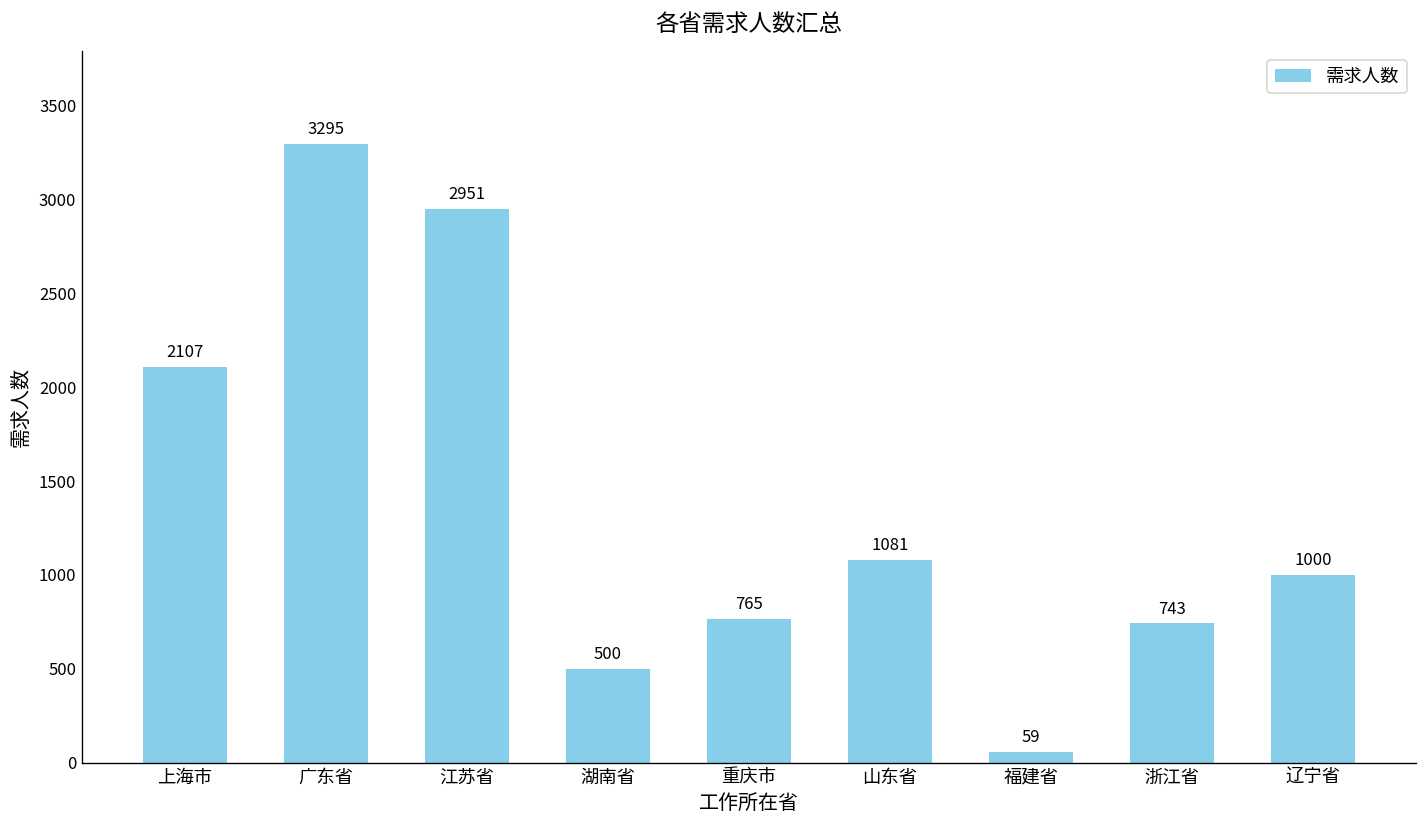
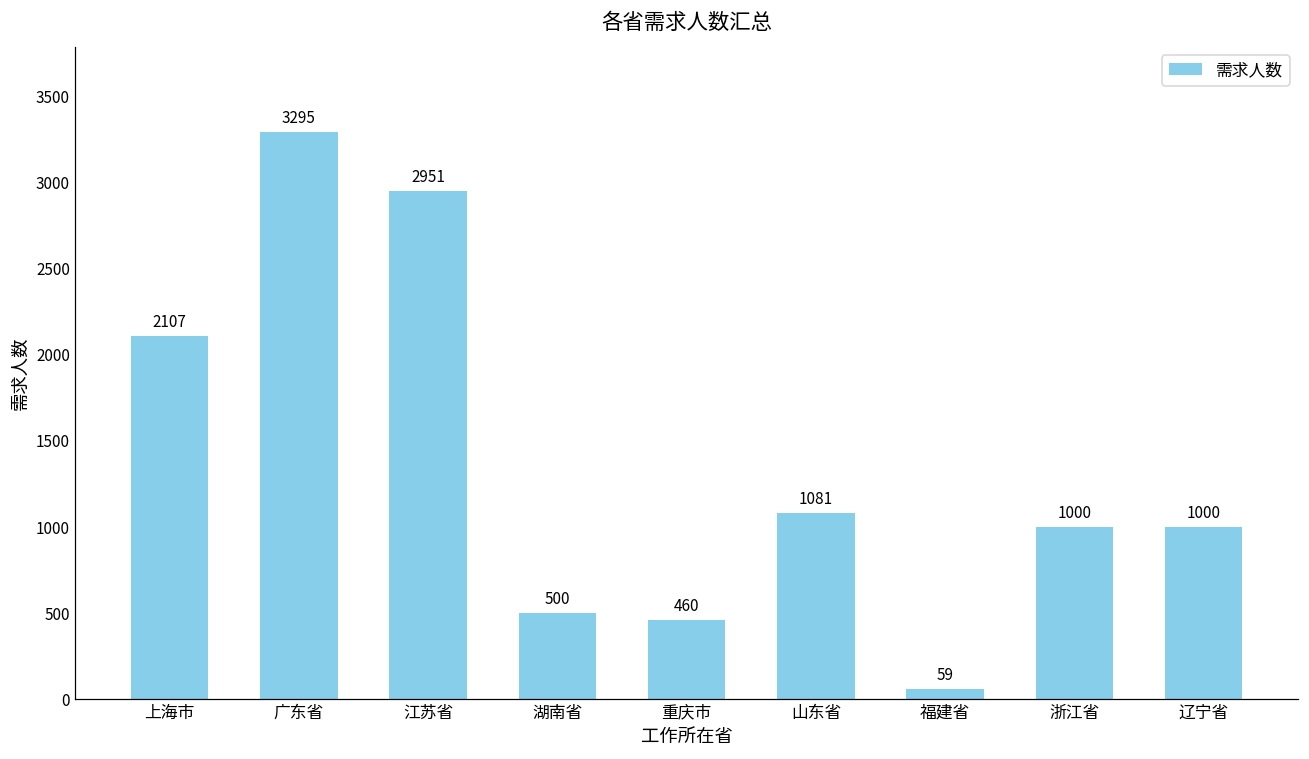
  {
    "上海市": 2107,
    "广东省": 3295,
    "江苏省": 2951,
    "湖南省": 500,
-   "重庆市": 765,
+   "重庆市": 460,
    "山东省": 1081,
    "福建省": 59,
-   "浙江省": 743,
+   "浙江省": 1000,
    "辽宁省": 1000
  }
